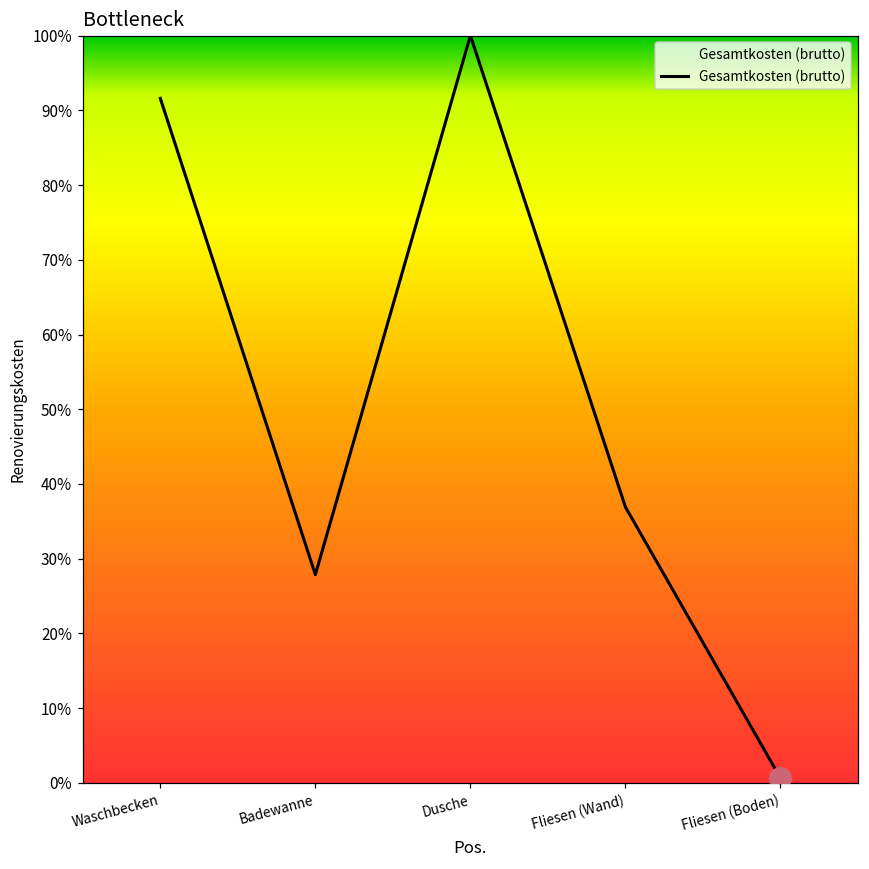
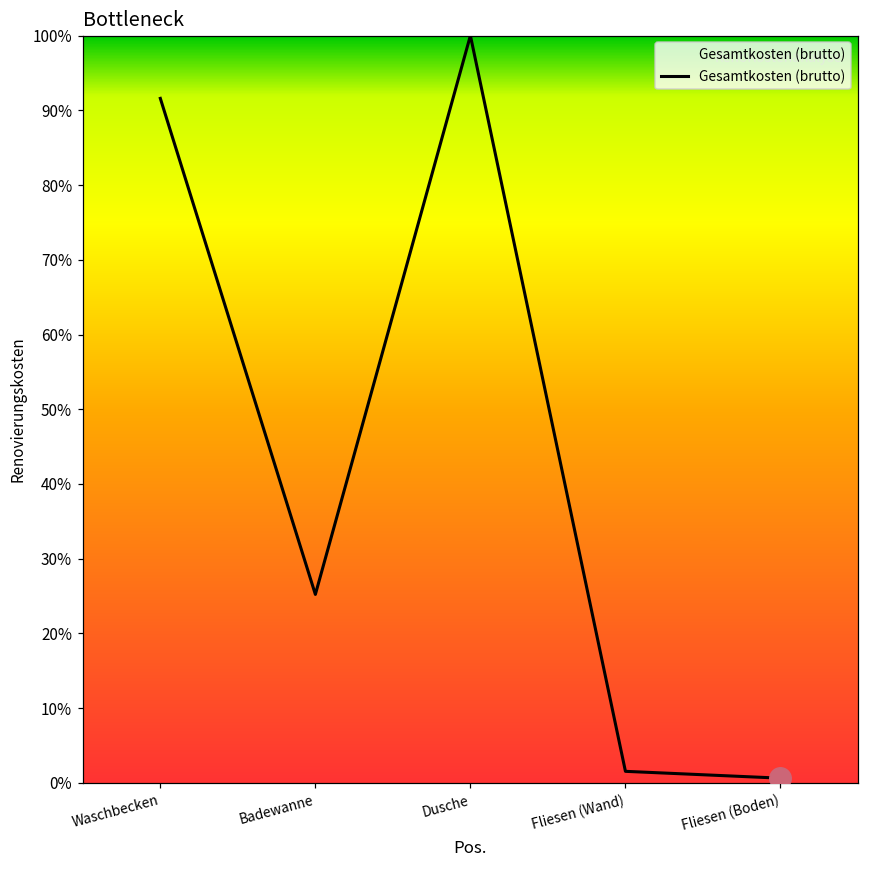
  {
    "Gesamtkosten (brutto)": {
      "Waschbecken": "92%",
-     "Badewanne": "28%",
+     "Badewanne": "25%",
      "Dusche": "100%",
-     "Fliesen (Wand)": "37%"
+     "Fliesen (Wand)": "2%"
    }
  }
